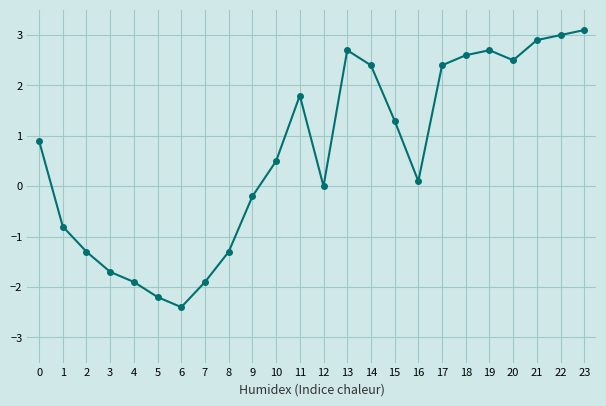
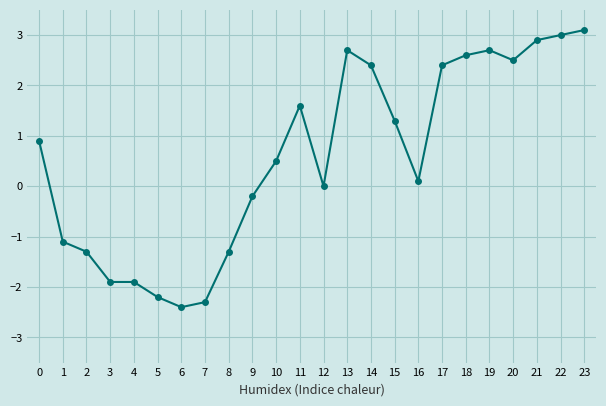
  {
    "0": 0.9,
-   "1": -0.8,
+   "1": -1.1,
    "2": -1.3,
-   "3": -1.7,
+   "3": -1.9,
    "4": -1.9,
    "5": -2.2,
    "6": -2.4,
-   "7": -1.9,
+   "7": -2.3,
    "8": -1.3,
    "9": -0.2,
    "10": 0.5,
-   "11": 1.8,
+   "11": 1.6,
    "12": 0.0,
    "13": 2.7,
    "14": 2.4,
    "15": 1.3,
    "16": 0.1,
    "17": 2.4,
    "18": 2.6,
    "19": 2.7,
    "20": 2.5,
    "21": 2.9,
    "22": 3.0,
    "23": 3.1
  }
